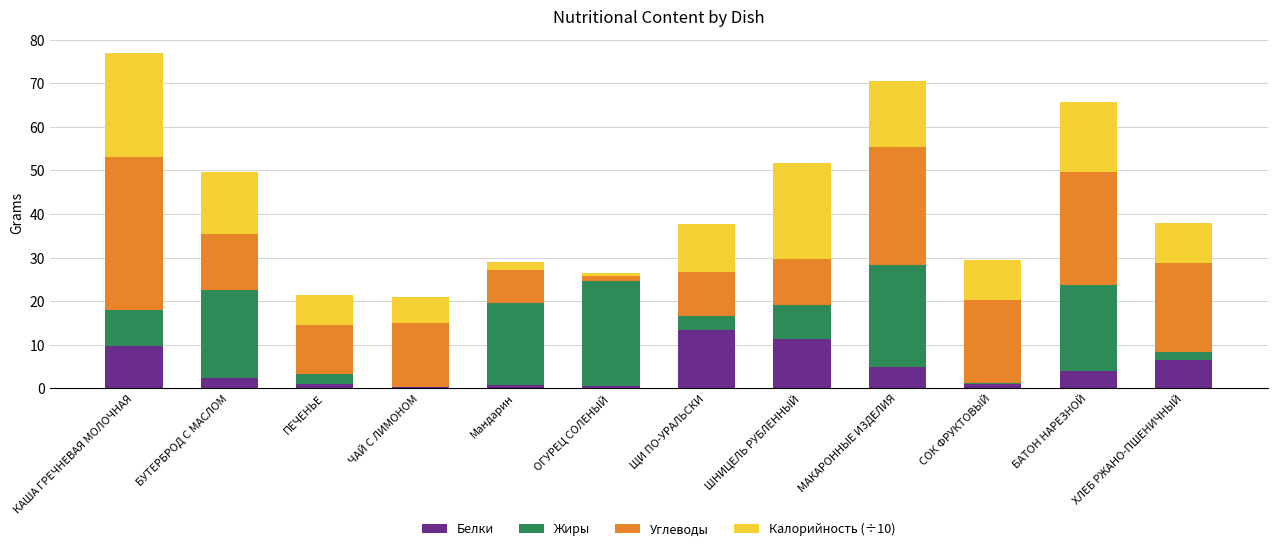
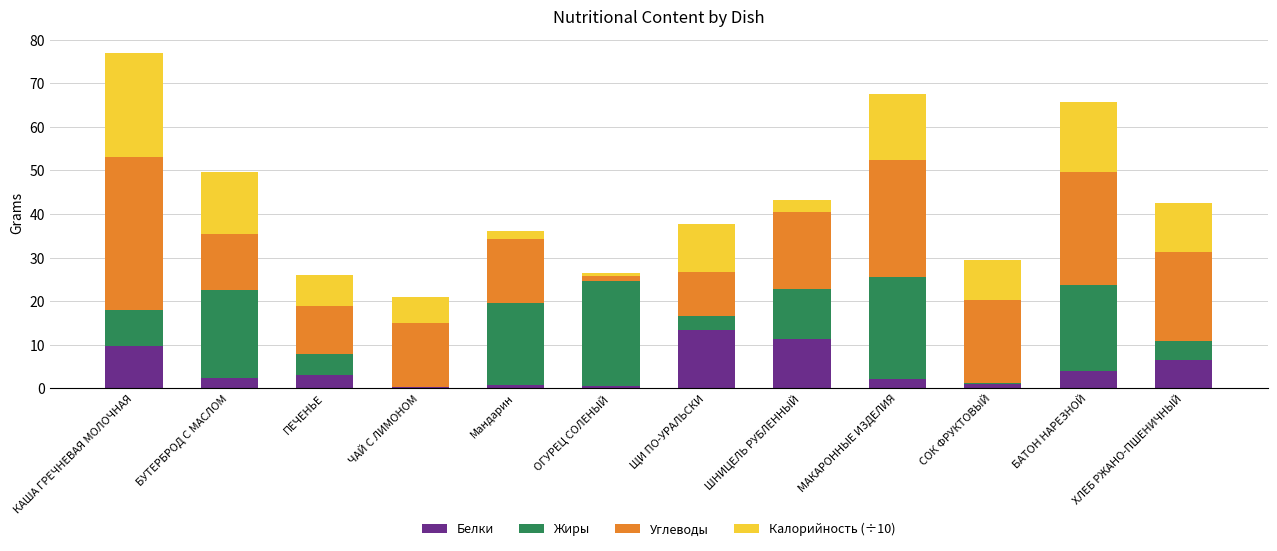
  {
    "Белки": {
      "КАША ГРЕЧНЕВАЯ МОЛОЧНАЯ": 10,
      "БУТЕРБРОД С МАСЛОМ": 2,
-     "ПЕЧЕНЬЕ": 1,
+     "ПЕЧЕНЬЕ": 3,
      "Мандарин": 1,
      "ЩИ ПО-УРАЛЬСКИ": 14,
      "ШНИЦЕЛЬ РУБЛЕННЫЙ": 11,
-     "МАКАРОННЫЕ ИЗДЕЛИЯ": 5,
+     "МАКАРОННЫЕ ИЗДЕЛИЯ": 2,
      "СОК ФРУКТОВЫЙ": 1,
      "БАТОН НАРЕЗНОЙ": 4,
      "ХЛЕБ РЖАНО-ПШЕНИЧНЫЙ": 7
    },
    "Жиры": {
      "КАША ГРЕЧНЕВАЯ МОЛОЧНАЯ": 8,
      "БУТЕРБРОД С МАСЛОМ": 20,
-     "ПЕЧЕНЬЕ": 3,
+     "ПЕЧЕНЬЕ": 5,
      "Мандарин": 19,
      "ОГУРЕЦ СОЛЕНЫЙ": 24,
      "ЩИ ПО-УРАЛЬСКИ": 3,
-     "ШНИЦЕЛЬ РУБЛЕННЫЙ": 8,
+     "ШНИЦЕЛЬ РУБЛЕННЫЙ": 12,
      "МАКАРОННЫЕ ИЗДЕЛИЯ": 23,
      "БАТОН НАРЕЗНОЙ": 20,
-     "ХЛЕБ РЖАНО-ПШЕНИЧНЫЙ": 2
+     "ХЛЕБ РЖАНО-ПШЕНИЧНЫЙ": 4
    },
    "Углеводы": {
      "КАША ГРЕЧНЕВАЯ МОЛОЧНАЯ": 35,
      "БУТЕРБРОД С МАСЛОМ": 13,
      "ПЕЧЕНЬЕ": 11,
      "ЧАЙ С ЛИМОНОМ": 15,
-     "Мандарин": 8,
+     "Мандарин": 15,
      "ОГУРЕЦ СОЛЕНЫЙ": 1,
      "ЩИ ПО-УРАЛЬСКИ": 10,
-     "ШНИЦЕЛЬ РУБЛЕННЫЙ": 10,
+     "ШНИЦЕЛЬ РУБЛЕННЫЙ": 18,
      "МАКАРОННЫЕ ИЗДЕЛИЯ": 27,
      "СОК ФРУКТОВЫЙ": 19,
      "БАТОН НАРЕЗНОЙ": 26,
      "ХЛЕБ РЖАНО-ПШЕНИЧНЫЙ": 20
    },
    "Калорийность (÷10)": {
      "КАША ГРЕЧНЕВАЯ МОЛОЧНАЯ": 24,
      "БУТЕРБРОД С МАСЛОМ": 14,
      "ПЕЧЕНЬЕ": 7,
      "ЧАЙ С ЛИМОНОМ": 6,
      "Мандарин": 2,
      "ОГУРЕЦ СОЛЕНЫЙ": 1,
      "ЩИ ПО-УРАЛЬСКИ": 11,
-     "ШНИЦЕЛЬ РУБЛЕННЫЙ": 22,
+     "ШНИЦЕЛЬ РУБЛЕННЫЙ": 3,
      "МАКАРОННЫЕ ИЗДЕЛИЯ": 15,
      "СОК ФРУКТОВЫЙ": 9,
      "БАТОН НАРЕЗНОЙ": 16,
-     "ХЛЕБ РЖАНО-ПШЕНИЧНЫЙ": 9
+     "ХЛЕБ РЖАНО-ПШЕНИЧНЫЙ": 11
    }
  }
